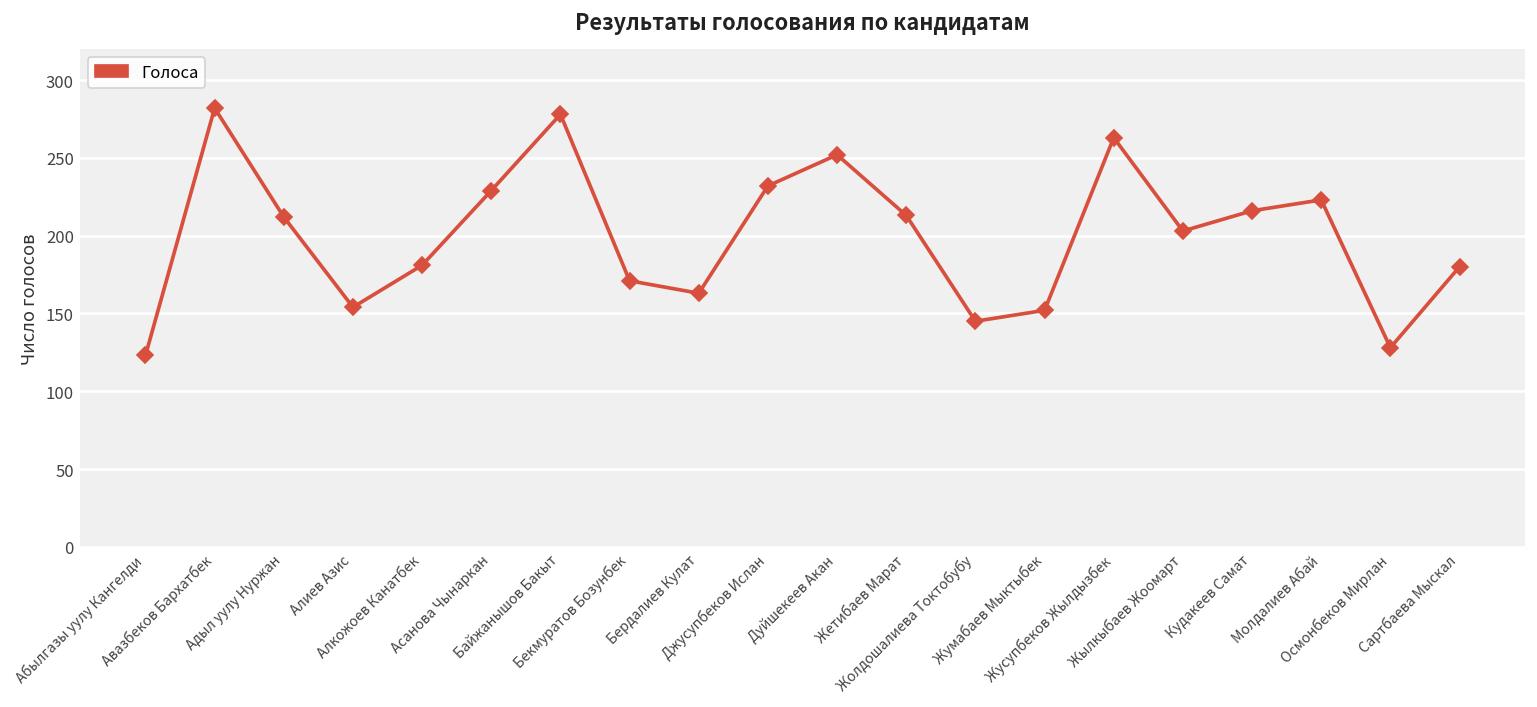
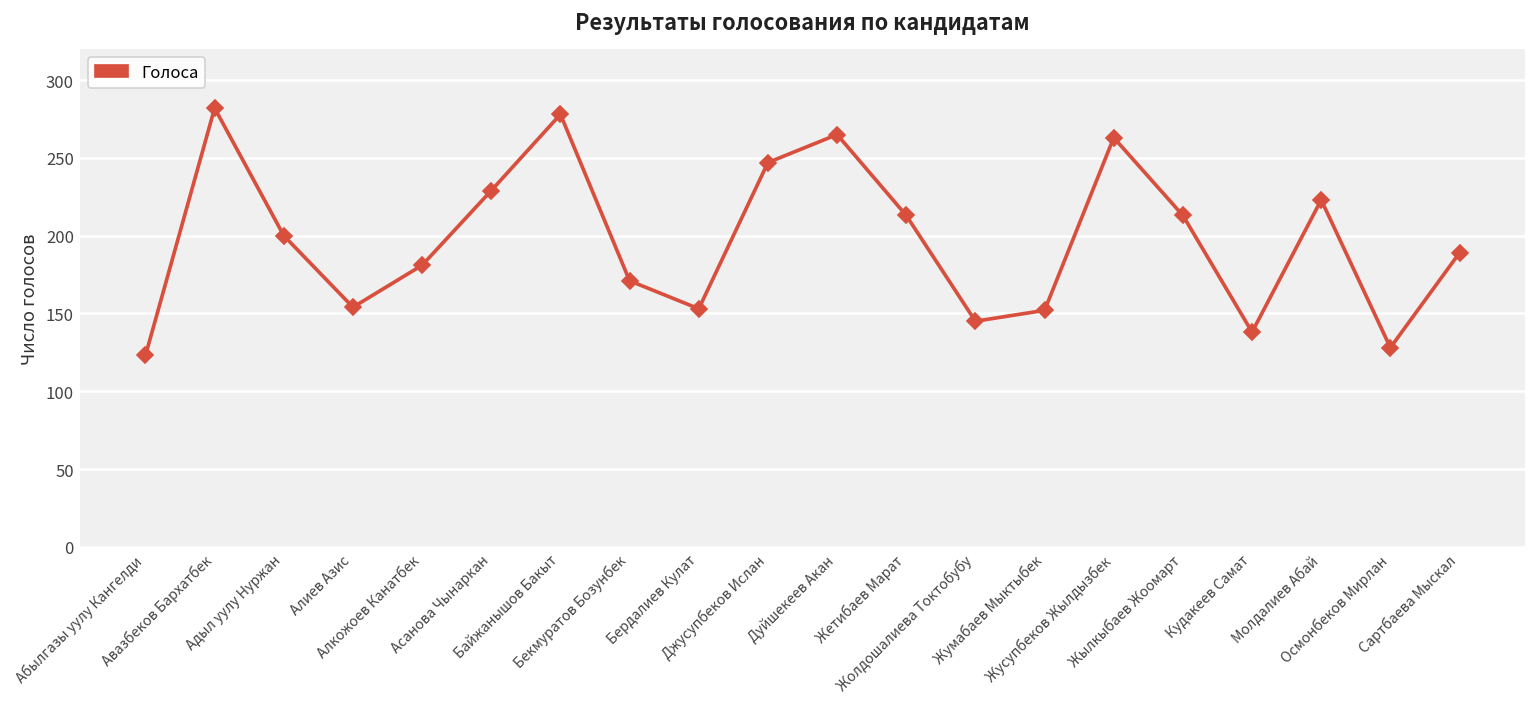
  {
    "Абылгазы уулу Кангелди": 123,
    "Авазбеков Бархатбек": 282,
-   "Адыл уулу Нуржан": 212,
+   "Адыл уулу Нуржан": 200,
    "Алиев Азис": 154,
    "Алкожоев Канатбек": 181,
    "Асанова Чынаркан": 229,
    "Байжанышов Бакыт": 278,
    "Бекмуратов Бозунбек": 171,
-   "Бердалиев Кулат": 163,
-   "Джусупбеков Ислан": 232,
-   "Дуйшекеев Акан": 252,
+   "Бердалиев Кулат": 153,
+   "Джусупбеков Ислан": 247,
+   "Дуйшекеев Акан": 265,
    "Жетибаев Марат": 213,
    "Жолдошалиева Токтобубу": 145,
    "Жумабаев Мыктыбек": 152,
    "Жусупбеков Жылдызбек": 263,
-   "Жылкыбаев Жоомарт": 203,
-   "Кудакеев Самат": 216,
+   "Жылкыбаев Жоомарт": 213,
+   "Кудакеев Самат": 138,
    "Молдалиев Абай": 223,
    "Осмонбеков Мирлан": 128,
-   "Сартбаева Мыскал": 180
+   "Сартбаева Мыскал": 189
  }
